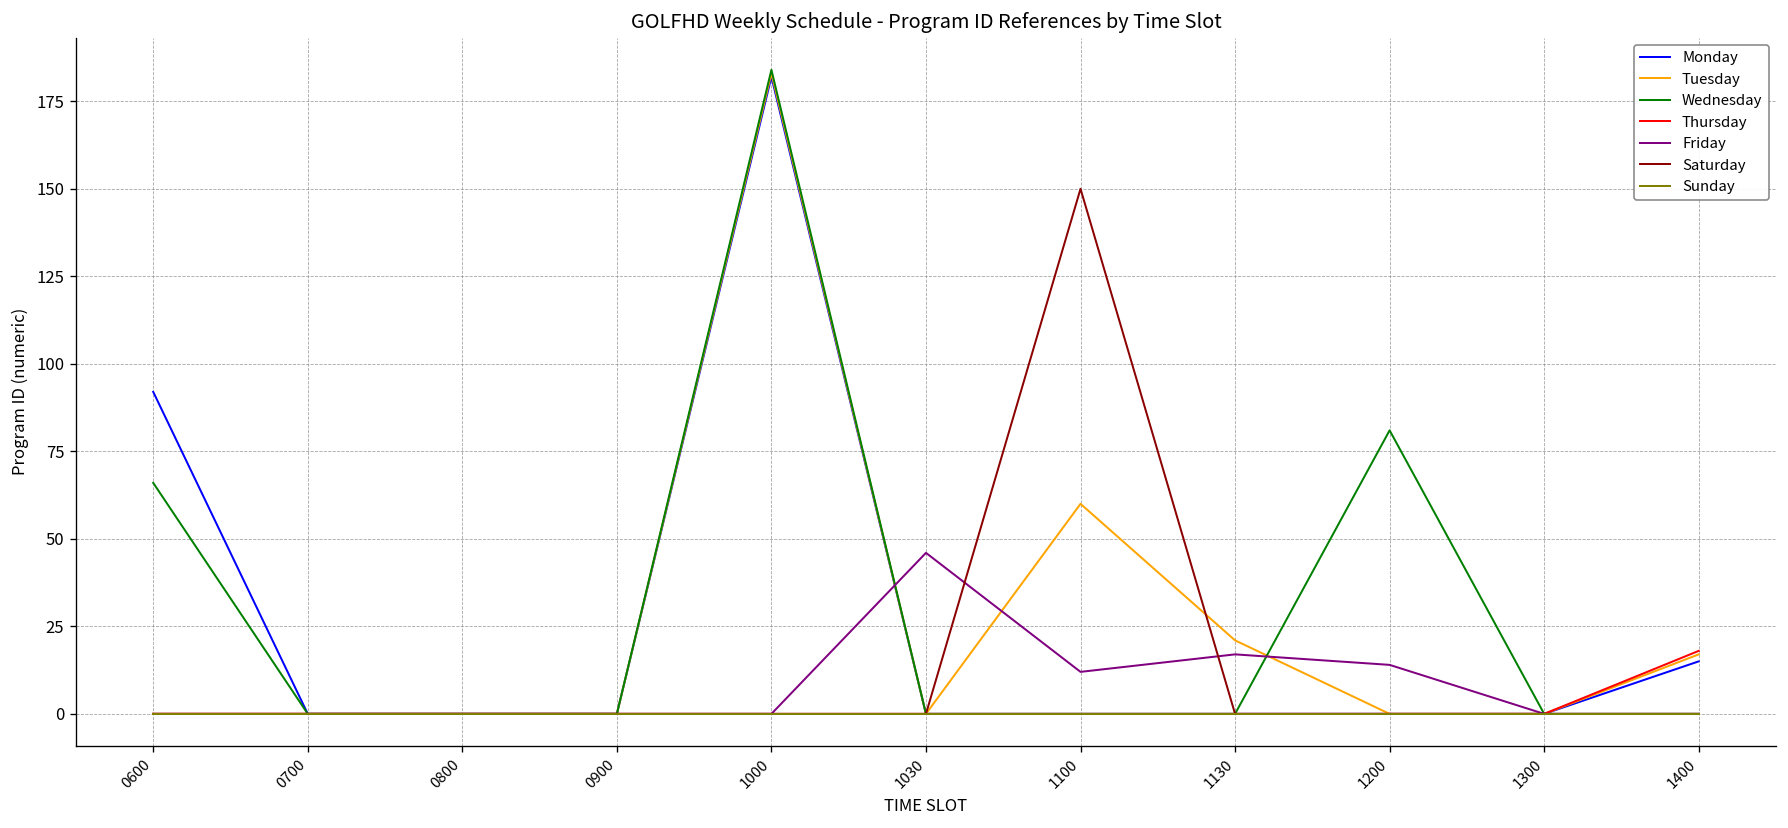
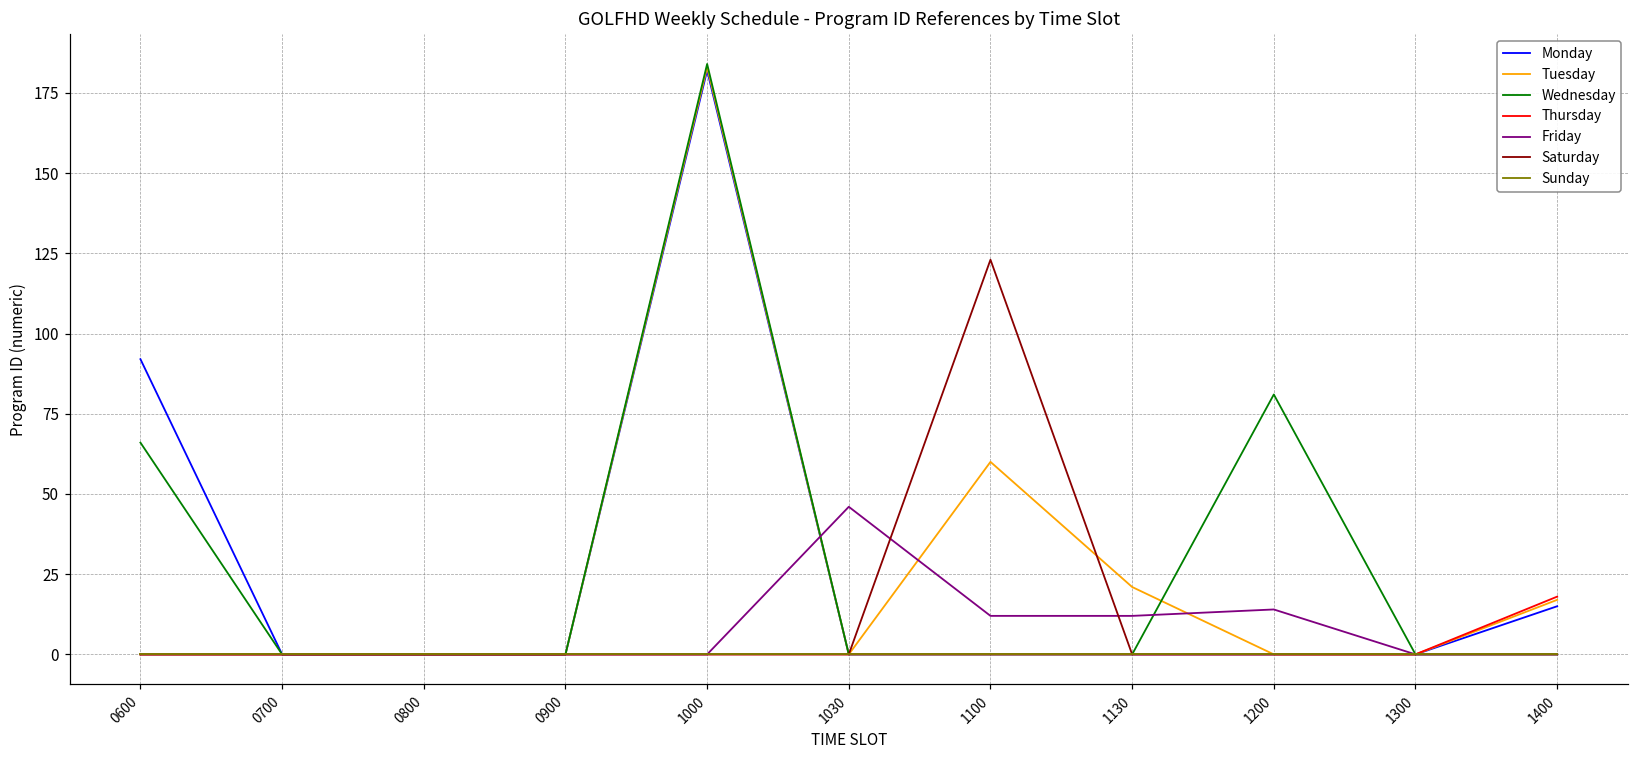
  {
    "Monday": {
      "0600": 92,
      "1000": 182,
      "1400": 15
    },
    "Tuesday": {
      "1000": 183,
      "1100": 60,
      "1130": 21,
      "1400": 17
    },
    "Wednesday": {
      "0600": 66,
      "1000": 184,
      "1200": 81
    },
    "Thursday": {
      "1400": 18
    },
    "Friday": {
      "1030": 46,
      "1100": 12,
-     "1130": 17,
+     "1130": 12,
      "1200": 14
    },
    "Saturday": {
-     "1100": 150
+     "1100": 123
    }
  }
